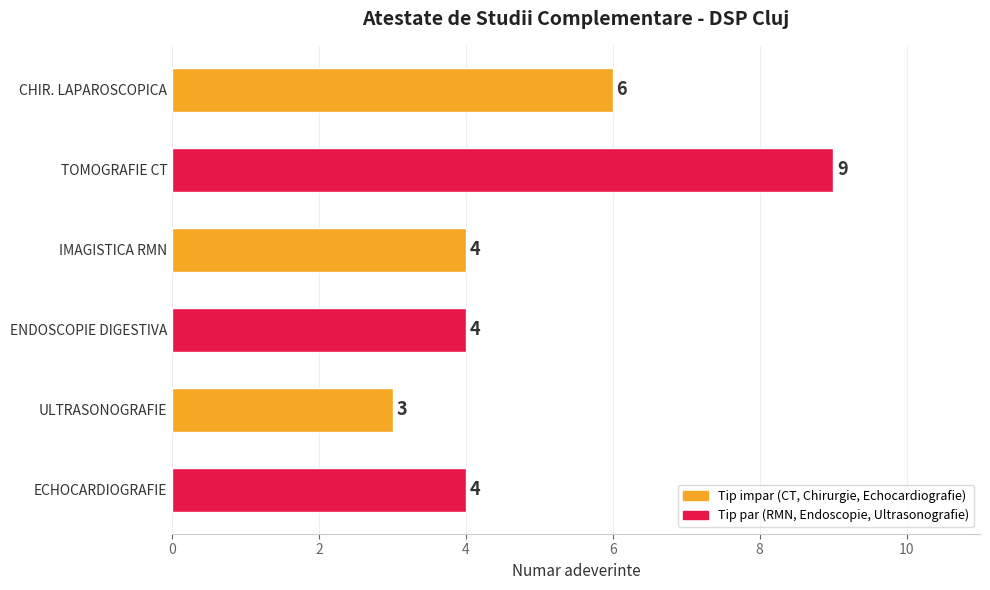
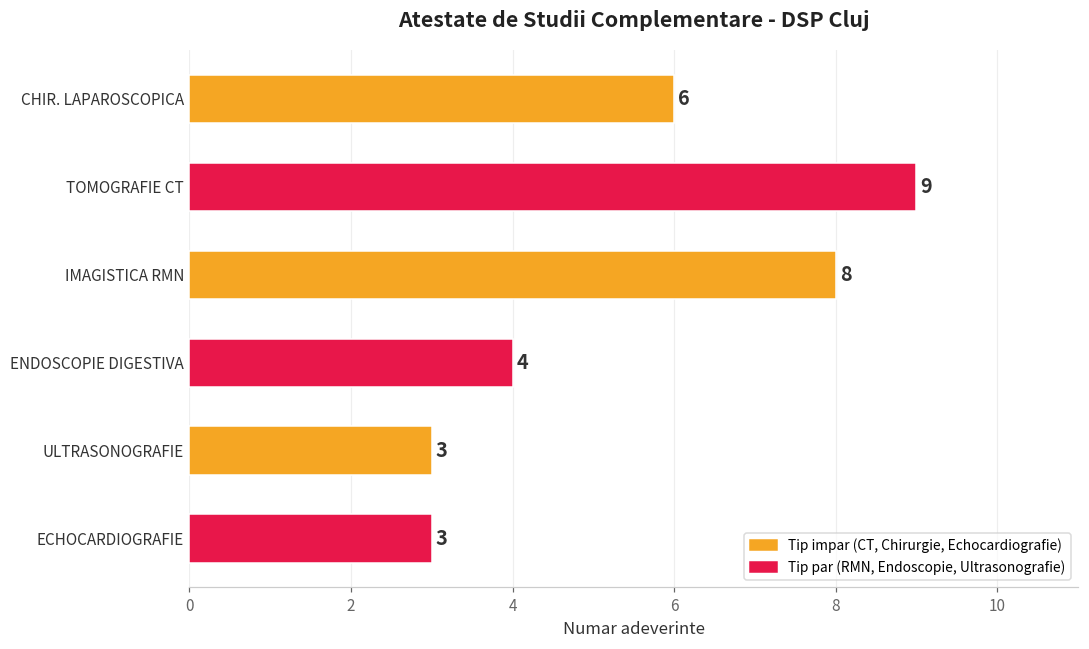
  {
    "CHIR. LAPAROSCOPICA": 6,
    "TOMOGRAFIE CT": 9,
-   "IMAGISTICA RMN": 4,
+   "IMAGISTICA RMN": 8,
    "ENDOSCOPIE DIGESTIVA": 4,
    "ULTRASONOGRAFIE": 3,
-   "ECHOCARDIOGRAFIE": 4
+   "ECHOCARDIOGRAFIE": 3
  }
